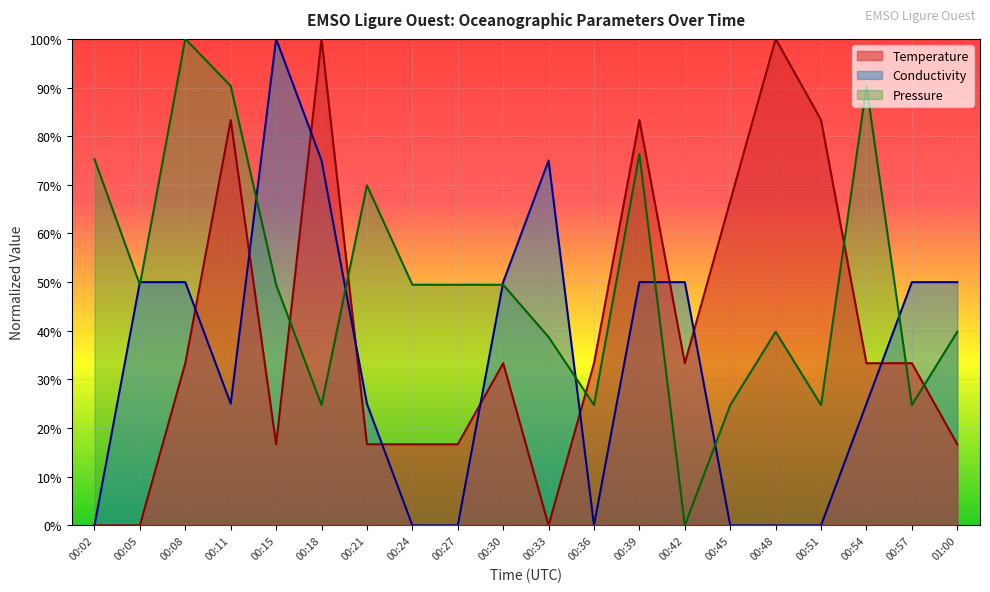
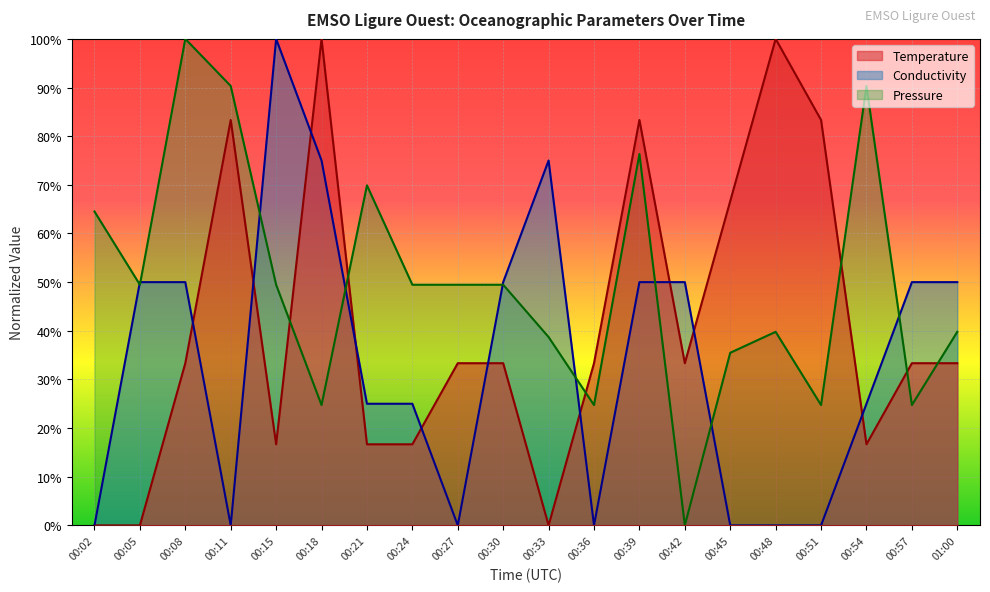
  {
    "Temperature": {
      "00:05": "0%",
      "00:08": "33%",
      "00:11": "83%",
      "00:15": "17%",
      "00:18": "100%",
      "00:21": "17%",
      "00:24": "17%",
-     "00:27": "17%",
+     "00:27": "33%",
      "00:30": "33%",
      "00:33": "0%",
      "00:36": "33%",
      "00:39": "83%",
      "00:42": "33%",
      "00:45": "67%",
      "00:48": "100%",
      "00:51": "83%",
-     "00:54": "33%",
+     "00:54": "17%",
      "00:57": "33%",
-     "01:00": "17%"
+     "01:00": "33%"
    },
    "Conductivity": {
      "00:05": "50%",
      "00:08": "50%",
-     "00:11": "25%",
+     "00:11": "0%",
      "00:15": "100%",
      "00:18": "75%",
      "00:21": "25%",
-     "00:24": "0%",
+     "00:24": "25%",
      "00:27": "0%",
      "00:30": "50%",
      "00:33": "75%",
      "00:36": "0%",
      "00:39": "50%",
      "00:42": "50%",
      "00:45": "0%",
      "00:48": "0%",
      "00:51": "0%",
      "00:54": "25%",
      "00:57": "50%",
      "01:00": "50%"
    },
    "Pressure": {
-     "00:02": "75%",
+     "00:02": "65%",
      "00:05": "49%",
      "00:08": "100%",
      "00:11": "90%",
      "00:15": "49%",
      "00:18": "25%",
      "00:21": "70%",
      "00:24": "49%",
      "00:27": "49%",
      "00:30": "49%",
      "00:33": "39%",
      "00:36": "25%",
      "00:39": "76%",
      "00:42": "0%",
-     "00:45": "25%",
+     "00:45": "35%",
      "00:48": "40%",
      "00:51": "25%",
      "00:57": "25%",
      "01:00": "40%"
    }
  }
